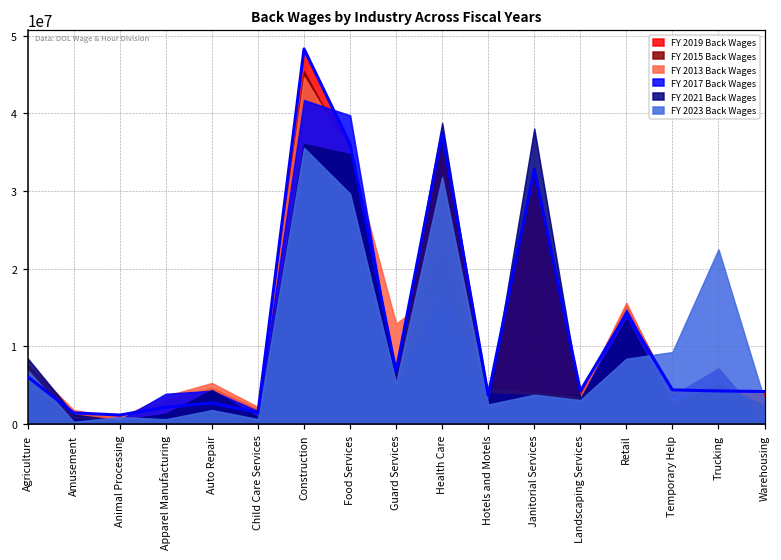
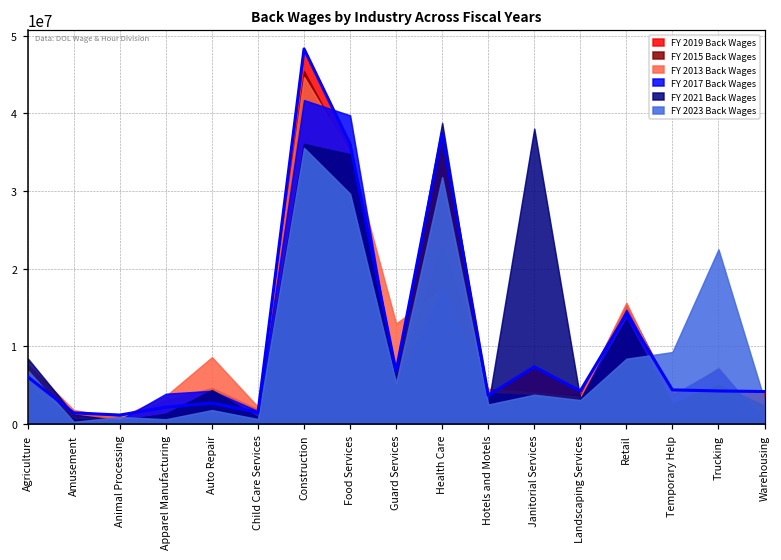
  {
    "FY 2019 Back Wages": {
      "Agriculture": 6000000,
      "Apparel Manufacturing": 2000000,
      "Auto Repair": 3000000,
      "Construction": 48000000,
      "Food Services": 36000000,
      "Guard Services": 7000000,
      "Health Care": 37000000,
-     "Janitorial Services": 33000000,
+     "Janitorial Services": 7000000,
      "Landscaping Services": 4000000,
      "Retail": 14000000,
      "Temporary Help": 4000000,
      "Trucking": 4000000,
      "Warehousing": 4000000
    },
    "FY 2015 Back Wages": {
      "Apparel Manufacturing": 3000000,
      "Construction": 45000000,
      "Guard Services": 6000000,
      "Health Care": 23000000,
      "Trucking": 4000000
    },
    "FY 2013 Back Wages": {
      "Agriculture": 8000000,
-     "Auto Repair": 5000000,
+     "Auto Repair": 9000000,
      "Construction": 45000000,
      "Guard Services": 13000000,
      "Hotels and Motels": 5000000,
      "Temporary Help": 3000000
    },
    "FY 2017 Back Wages": {
      "Construction": 42000000,
      "Food Services": 40000000,
      "Retail": 15000000
    },
    "FY 2021 Back Wages": {
      "Agriculture": 8000000,
      "Apparel Manufacturing": 1000000,
      "Construction": 36000000,
      "Guard Services": 6000000,
      "Health Care": 39000000,
      "Janitorial Services": 38000000,
      "Retail": 13000000,
      "Temporary Help": 3000000,
      "Trucking": 5000000,
      "Warehousing": 2000000
    },
    "FY 2023 Back Wages": {
      "Agriculture": 7000000,
      "Apparel Manufacturing": 1000000,
      "Auto Repair": 2000000,
      "Construction": 36000000,
      "Food Services": 30000000,
      "Health Care": 32000000,
      "Retail": 8000000,
      "Temporary Help": 9000000,
      "Trucking": 22000000,
      "Warehousing": 3000000
    }
  }
